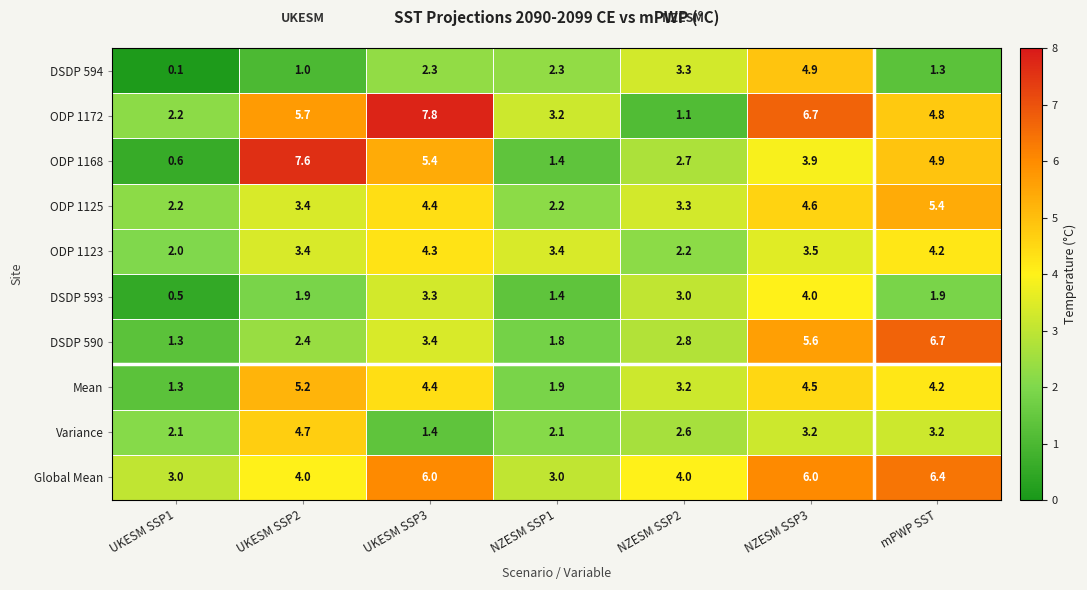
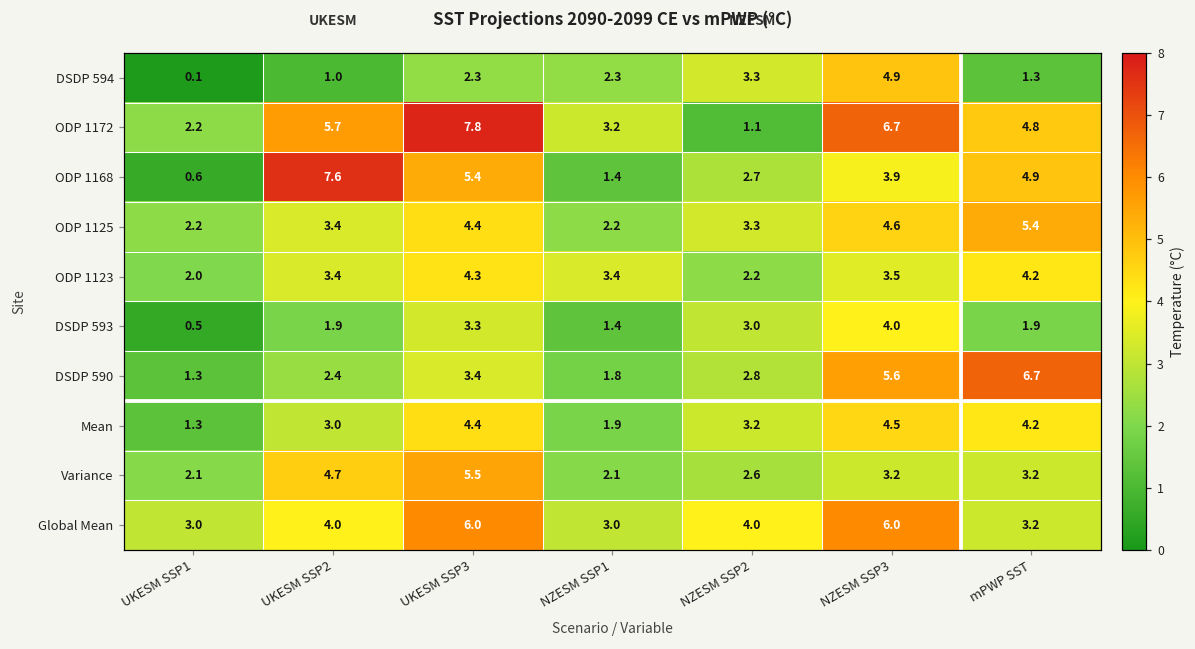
  {
    "DSDP 594": {
      "UKESM SSP1": 0.1,
      "UKESM SSP2": 1.0,
      "UKESM SSP3": 2.3,
      "NZESM SSP1": 2.3,
      "NZESM SSP2": 3.3,
      "NZESM SSP3": 4.9,
      "mPWP SST": 1.3
    },
    "ODP 1172": {
      "UKESM SSP1": 2.2,
      "UKESM SSP2": 5.7,
      "UKESM SSP3": 7.8,
      "NZESM SSP1": 3.2,
      "NZESM SSP2": 1.1,
      "NZESM SSP3": 6.7,
      "mPWP SST": 4.8
    },
    "ODP 1168": {
      "UKESM SSP1": 0.6,
      "UKESM SSP2": 7.6,
      "UKESM SSP3": 5.4,
      "NZESM SSP1": 1.4,
      "NZESM SSP2": 2.7,
      "NZESM SSP3": 3.9,
      "mPWP SST": 4.9
    },
    "ODP 1125": {
      "UKESM SSP1": 2.2,
      "UKESM SSP2": 3.4,
      "UKESM SSP3": 4.4,
      "NZESM SSP1": 2.2,
      "NZESM SSP2": 3.3,
      "NZESM SSP3": 4.6,
      "mPWP SST": 5.4
    },
    "ODP 1123": {
      "UKESM SSP1": 2.0,
      "UKESM SSP2": 3.4,
      "UKESM SSP3": 4.3,
      "NZESM SSP1": 3.4,
      "NZESM SSP2": 2.2,
      "NZESM SSP3": 3.5,
      "mPWP SST": 4.2
    },
    "DSDP 593": {
      "UKESM SSP1": 0.5,
      "UKESM SSP2": 1.9,
      "UKESM SSP3": 3.3,
      "NZESM SSP1": 1.4,
      "NZESM SSP2": 3.0,
      "NZESM SSP3": 4.0,
      "mPWP SST": 1.9
    },
    "DSDP 590": {
      "UKESM SSP1": 1.3,
      "UKESM SSP2": 2.4,
      "UKESM SSP3": 3.4,
      "NZESM SSP1": 1.8,
      "NZESM SSP2": 2.8,
      "NZESM SSP3": 5.6,
      "mPWP SST": 6.7
    },
    "Mean": {
      "UKESM SSP1": 1.3,
-     "UKESM SSP2": 5.2,
+     "UKESM SSP2": 3.0,
      "UKESM SSP3": 4.4,
      "NZESM SSP1": 1.9,
      "NZESM SSP2": 3.2,
      "NZESM SSP3": 4.5,
      "mPWP SST": 4.2
    },
    "Variance": {
      "UKESM SSP1": 2.1,
      "UKESM SSP2": 4.7,
-     "UKESM SSP3": 1.4,
+     "UKESM SSP3": 5.5,
      "NZESM SSP1": 2.1,
      "NZESM SSP2": 2.6,
      "NZESM SSP3": 3.2,
      "mPWP SST": 3.2
    },
    "Global Mean": {
      "UKESM SSP1": 3.0,
      "UKESM SSP2": 4.0,
      "UKESM SSP3": 6.0,
      "NZESM SSP1": 3.0,
      "NZESM SSP2": 4.0,
      "NZESM SSP3": 6.0,
-     "mPWP SST": 6.4
+     "mPWP SST": 3.2
    }
  }
